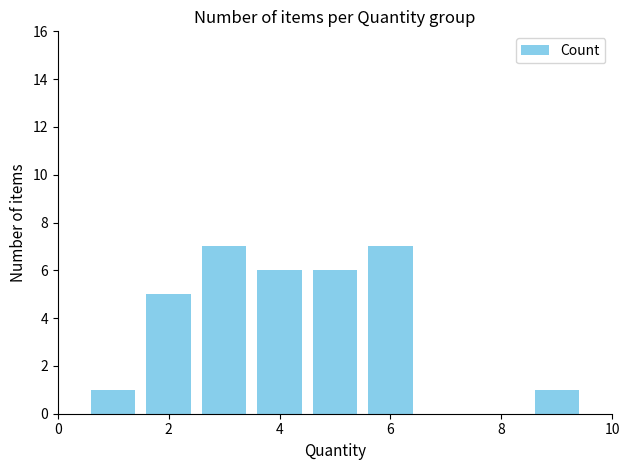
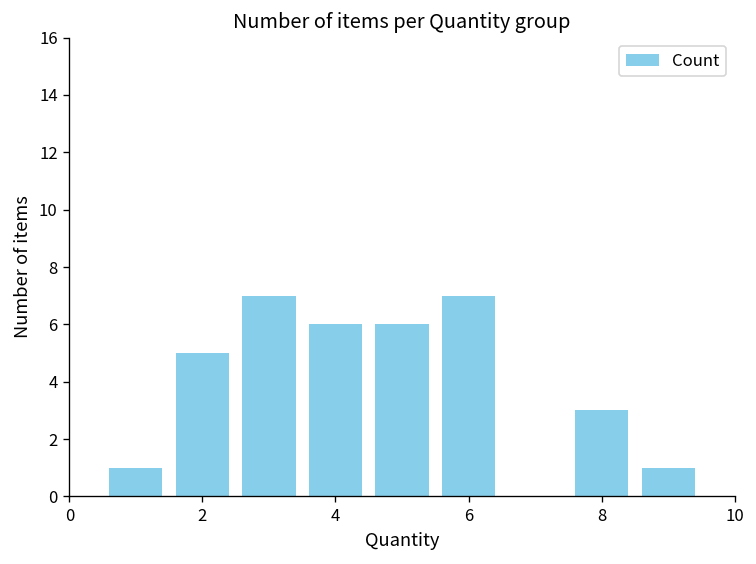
  {
    "2": 5,
    "4": 6,
    "6": 7,
-   "8": 0
+   "8": 3
  }
